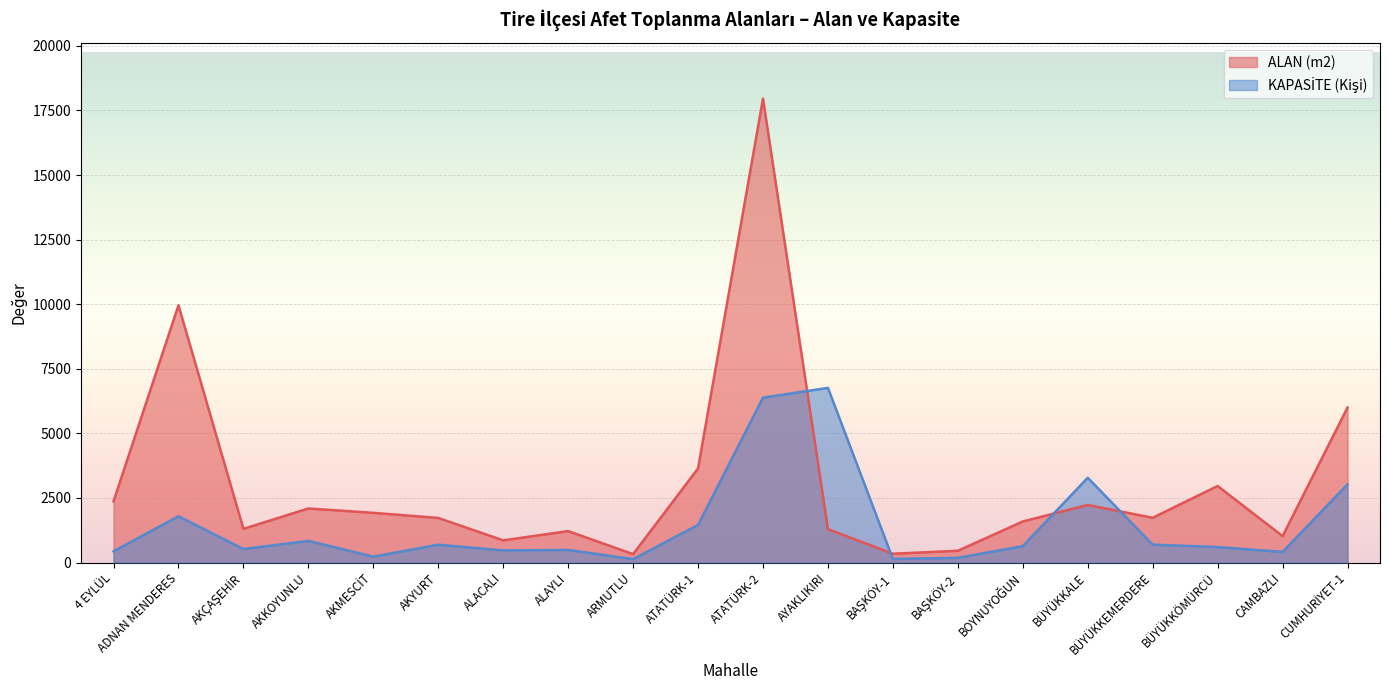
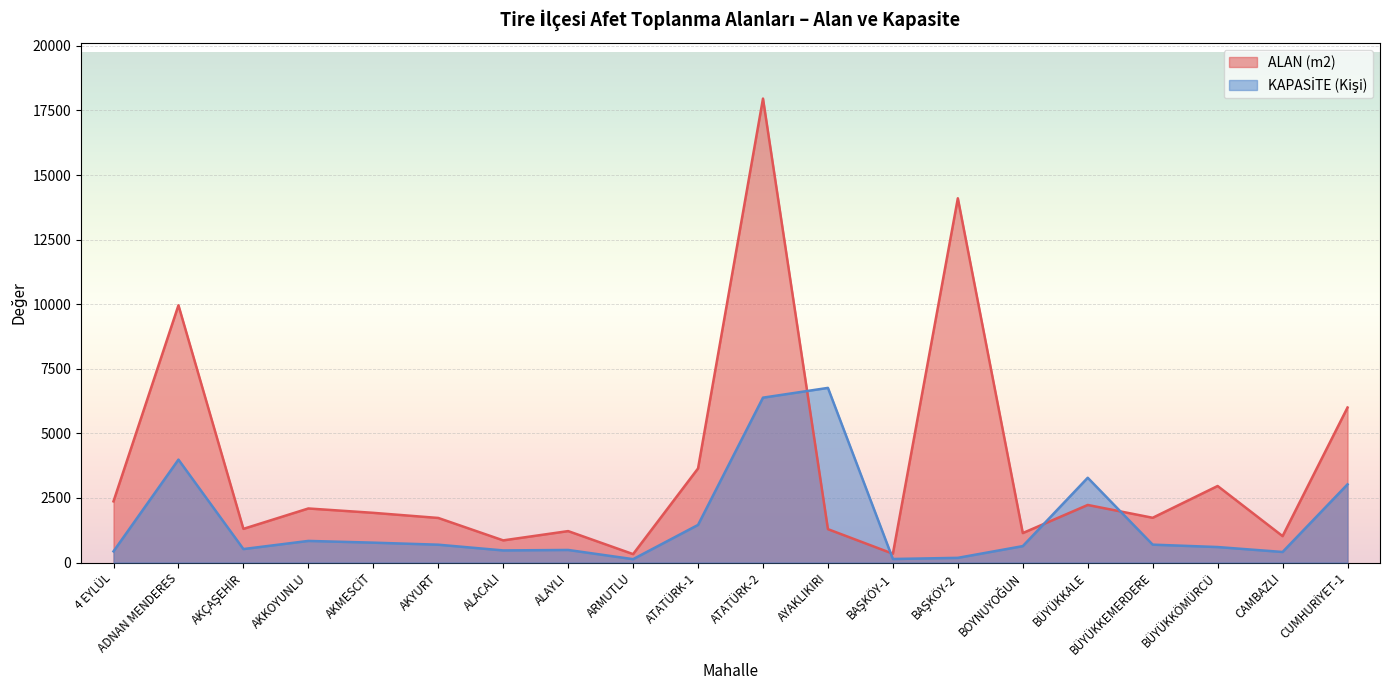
  {
    "ALAN (m2)": {
      "4 EYLÜL": 2400,
      "ADNAN MENDERES": 10000,
      "AKÇAŞEHİR": 1300,
      "AKKOYUNLU": 2100,
      "AKMESCİT": 1900,
      "AKYURT": 1700,
      "ALACALI": 900,
      "ALAYLI": 1200,
      "ARMUTLU": 300,
      "ATATÜRK-1": 3600,
      "ATATÜRK-2": 18000,
      "AYAKLIKIRI": 1300,
      "BAŞKÖY-1": 300,
-     "BAŞKÖY-2": 500,
-     "BOYNUYOĞUN": 1600,
+     "BAŞKÖY-2": 14100,
+     "BOYNUYOĞUN": 1100,
      "BÜYÜKKALE": 2200,
      "BÜYÜKKEMERDERE": 1700,
      "BÜYÜKKÖMÜRCÜ": 3000,
      "CAMBAZLI": 1000,
      "CUMHURİYET-1": 6000
    },
    "KAPASİTE (Kişi)": {
      "4 EYLÜL": 400,
-     "ADNAN MENDERES": 1800,
+     "ADNAN MENDERES": 4000,
      "AKÇAŞEHİR": 500,
      "AKKOYUNLU": 800,
-     "AKMESCİT": 200,
+     "AKMESCİT": 800,
      "AKYURT": 700,
      "ALACALI": 500,
      "ALAYLI": 500,
      "ARMUTLU": 100,
      "ATATÜRK-1": 1500,
      "ATATÜRK-2": 6400,
      "AYAKLIKIRI": 6800,
      "BAŞKÖY-1": 100,
      "BAŞKÖY-2": 200,
      "BOYNUYOĞUN": 600,
      "BÜYÜKKALE": 3300,
      "BÜYÜKKEMERDERE": 700,
      "BÜYÜKKÖMÜRCÜ": 600,
      "CAMBAZLI": 400,
      "CUMHURİYET-1": 3000
    }
  }
